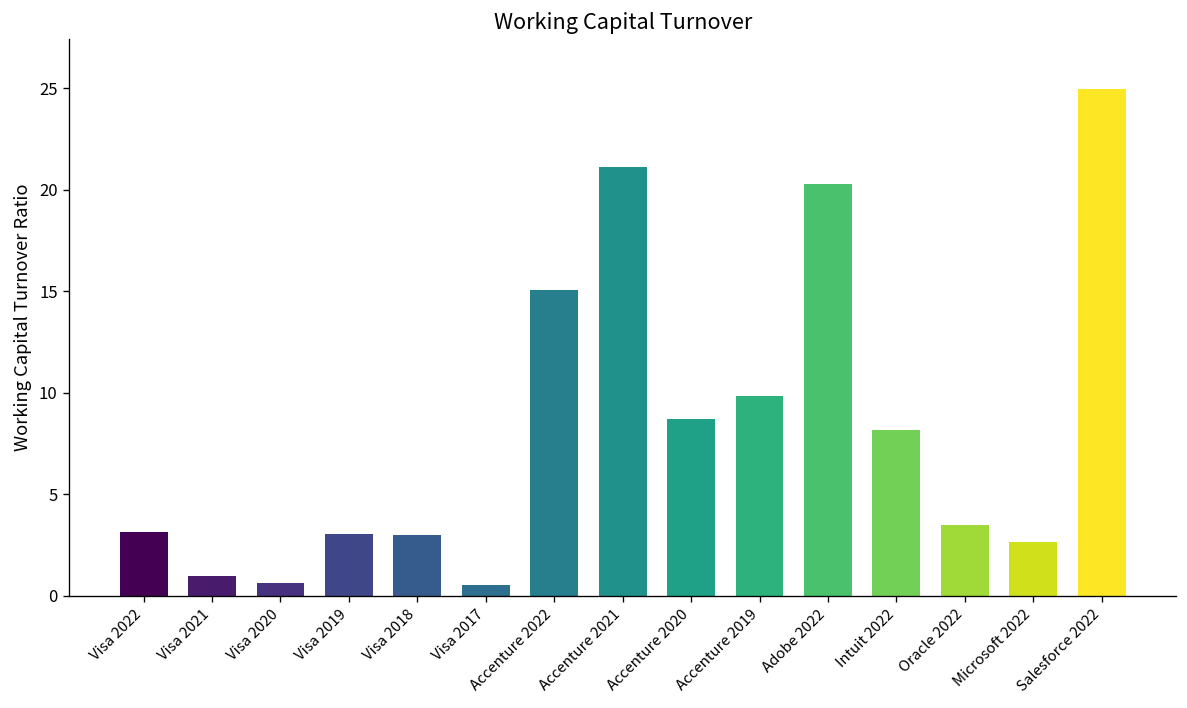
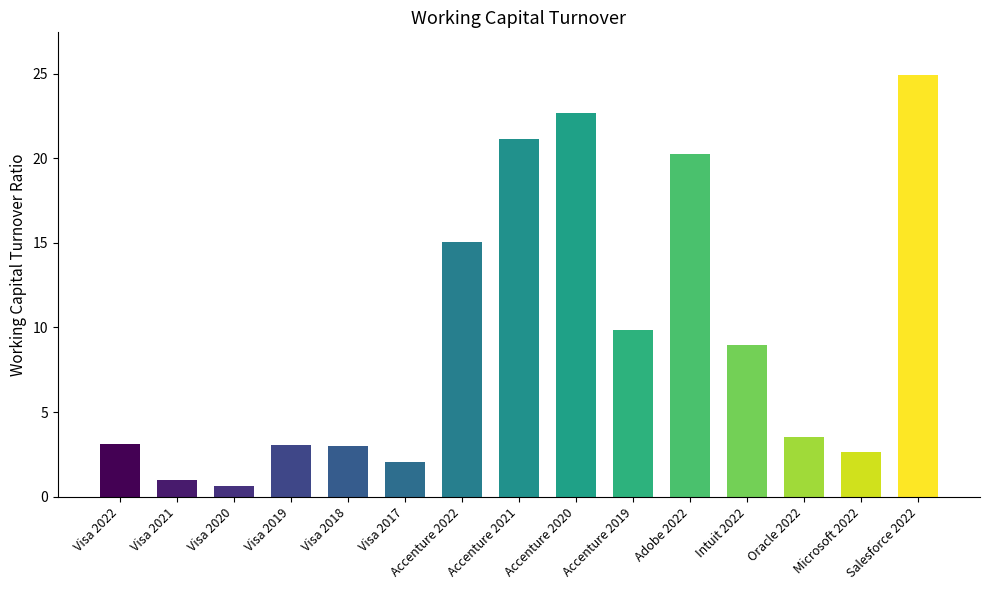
  {
    "Visa 2022": 3.1,
    "Visa 2021": 1.0,
    "Visa 2020": 0.6,
    "Visa 2019": 3.0,
    "Visa 2018": 3.0,
-   "Visa 2017": 0.5,
+   "Visa 2017": 2.0,
    "Accenture 2022": 15.1,
    "Accenture 2021": 21.2,
-   "Accenture 2020": 8.7,
+   "Accenture 2020": 22.7,
    "Accenture 2019": 9.9,
    "Adobe 2022": 20.3,
-   "Intuit 2022": 8.2,
+   "Intuit 2022": 9.0,
    "Oracle 2022": 3.5,
    "Microsoft 2022": 2.7,
    "Salesforce 2022": 25.0
  }
